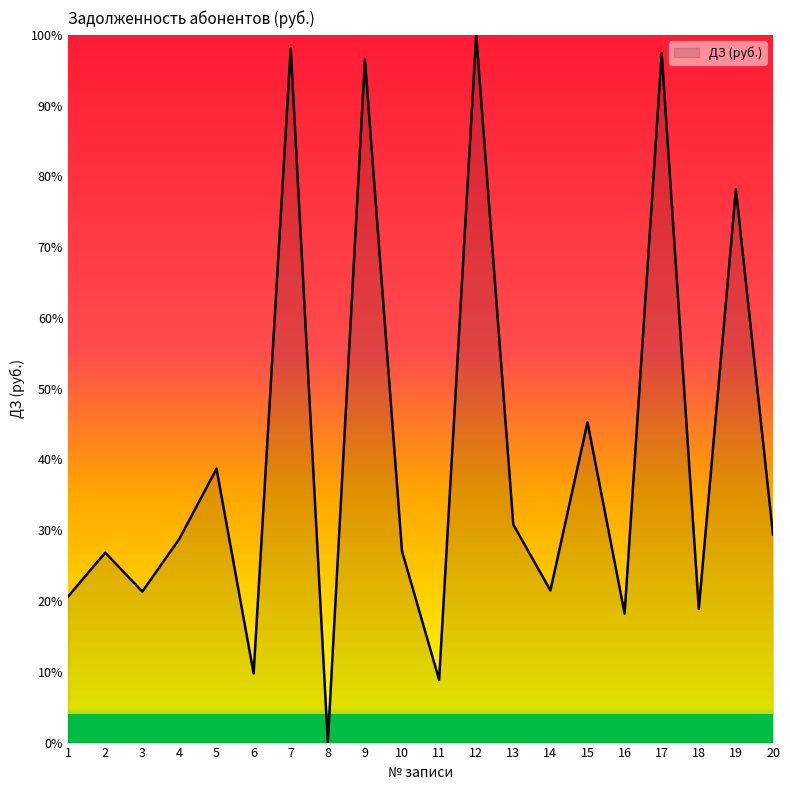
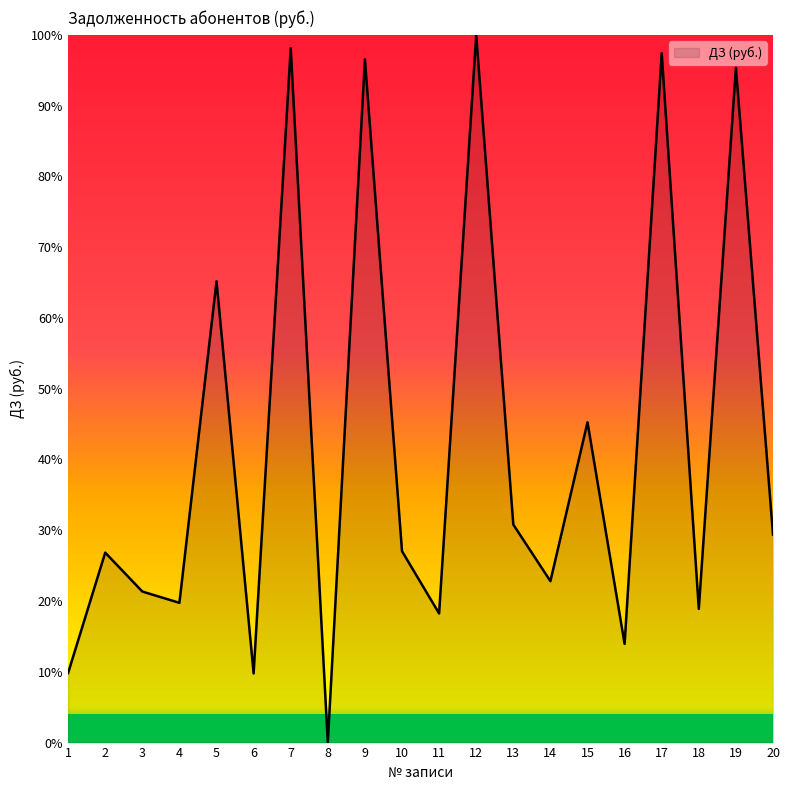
  {
-   "1": "21%",
+   "1": "10%",
    "2": "27%",
    "3": "21%",
-   "4": "29%",
-   "5": "39%",
+   "4": "20%",
+   "5": "65%",
    "6": "10%",
    "7": "98%",
    "8": "0%",
    "9": "97%",
    "10": "27%",
-   "11": "9%",
+   "11": "18%",
    "12": "100%",
    "13": "31%",
-   "14": "21%",
+   "14": "23%",
    "15": "45%",
-   "16": "18%",
+   "16": "14%",
    "17": "97%",
    "18": "19%",
-   "19": "78%",
+   "19": "95%",
    "20": "29%"
  }
